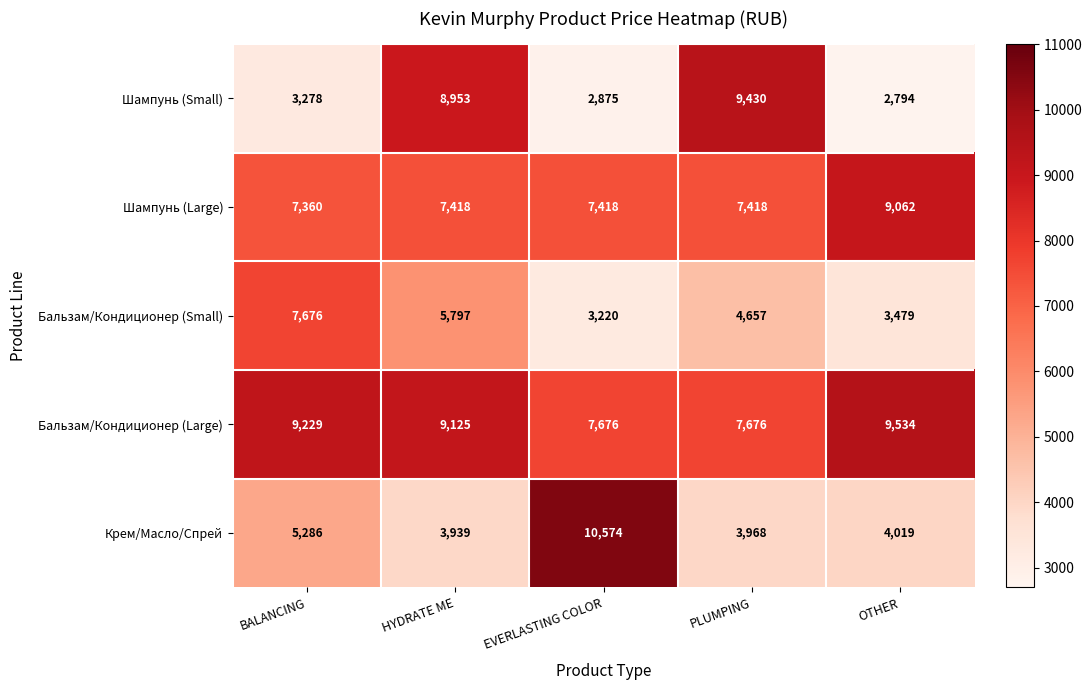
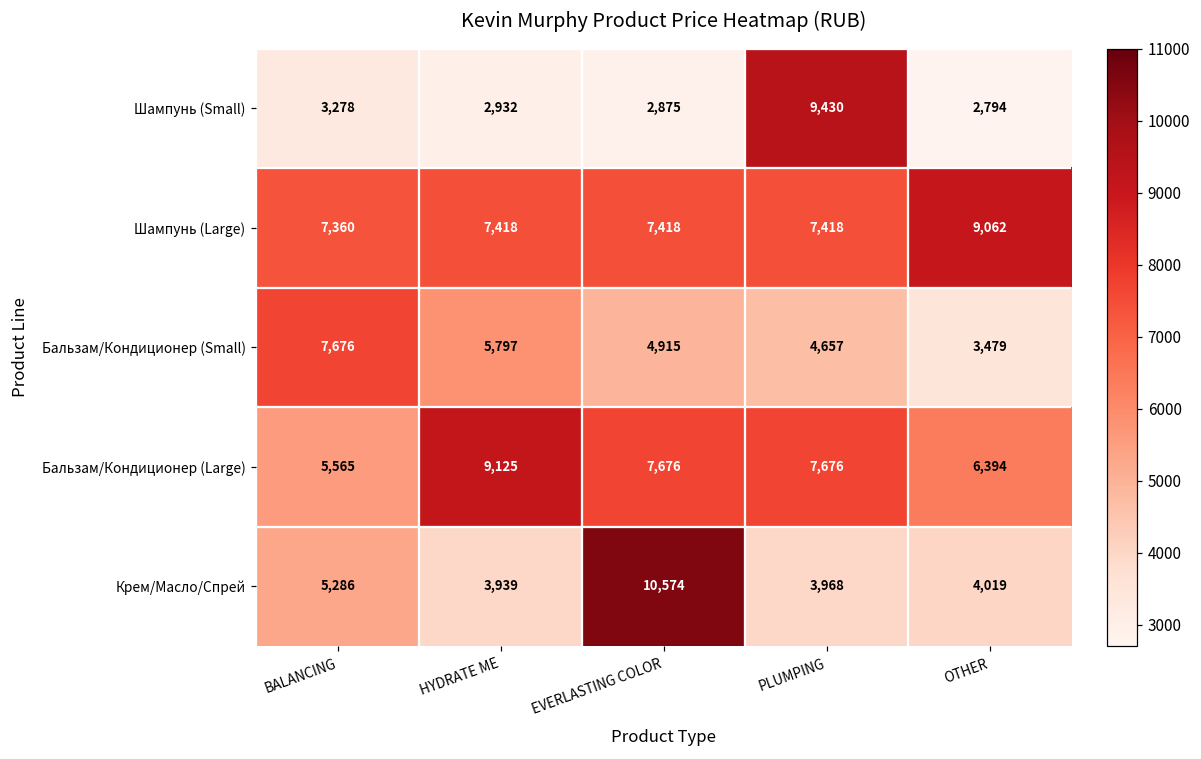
  {
    "Шампунь (Small)": {
      "BALANCING": "3,278",
-     "HYDRATE ME": "8,953",
+     "HYDRATE ME": "2,932",
      "EVERLASTING COLOR": "2,875",
      "PLUMPING": "9,430",
      "OTHER": "2,794"
    },
    "Шампунь (Large)": {
      "BALANCING": "7,360",
      "HYDRATE ME": "7,418",
      "EVERLASTING COLOR": "7,418",
      "PLUMPING": "7,418",
      "OTHER": "9,062"
    },
    "Бальзам/Кондиционер (Small)": {
      "BALANCING": "7,676",
      "HYDRATE ME": "5,797",
-     "EVERLASTING COLOR": "3,220",
+     "EVERLASTING COLOR": "4,915",
      "PLUMPING": "4,657",
      "OTHER": "3,479"
    },
    "Бальзам/Кондиционер (Large)": {
-     "BALANCING": "9,229",
+     "BALANCING": "5,565",
      "HYDRATE ME": "9,125",
      "EVERLASTING COLOR": "7,676",
      "PLUMPING": "7,676",
-     "OTHER": "9,534"
+     "OTHER": "6,394"
    },
    "Крем/Масло/Спрей": {
      "BALANCING": "5,286",
      "HYDRATE ME": "3,939",
      "EVERLASTING COLOR": "10,574",
      "PLUMPING": "3,968",
      "OTHER": "4,019"
    }
  }
